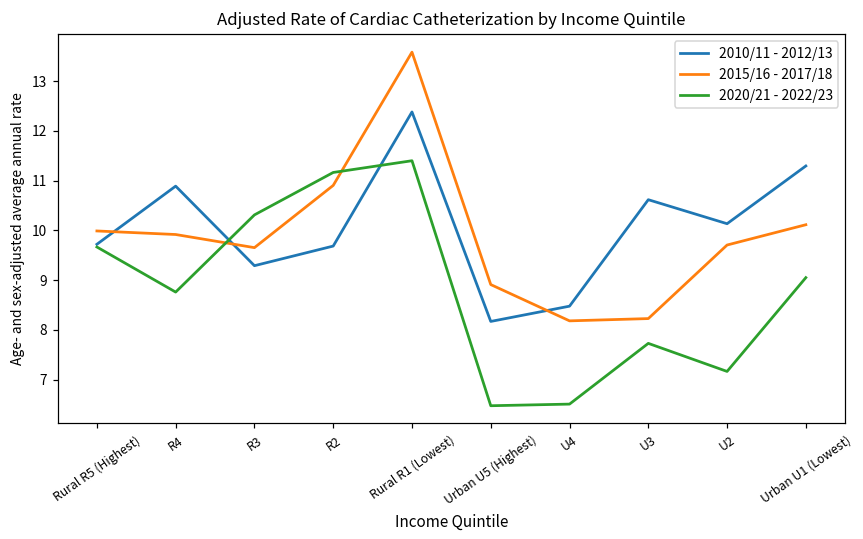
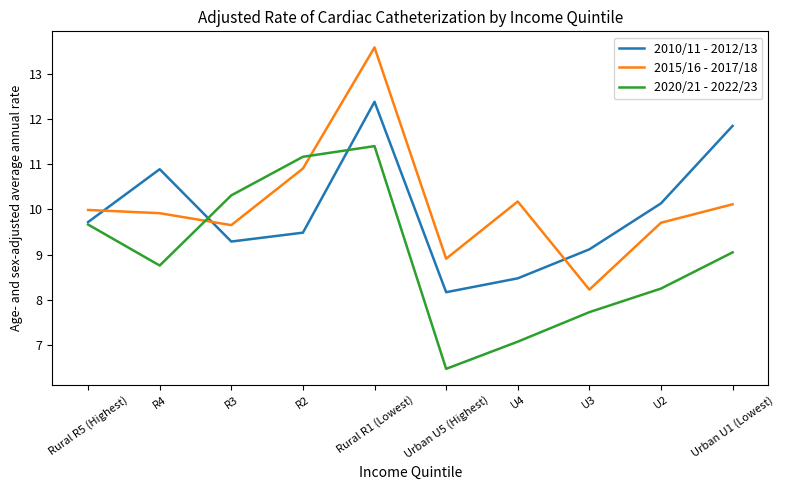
  {
    "2010/11 - 2012/13": {
      "R4": 10.9,
      "R3": 9.3,
-     "R2": 9.7,
+     "R2": 9.5,
      "Rural R1 (Lowest)": 12.4,
      "Urban U5 (Highest)": 8.2,
      "U4": 8.5,
-     "U3": 10.6,
+     "U3": 9.1,
      "U2": 10.1,
-     "Urban U1 (Lowest)": 11.3
+     "Urban U1 (Lowest)": 11.8
    },
    "2015/16 - 2017/18": {
      "Rural R5 (Highest)": 10.0,
      "R4": 9.9,
      "R3": 9.7,
      "R2": 10.9,
      "Rural R1 (Lowest)": 13.6,
      "Urban U5 (Highest)": 8.9,
-     "U4": 8.2,
+     "U4": 10.2,
      "U3": 8.2,
      "U2": 9.7,
      "Urban U1 (Lowest)": 10.1
    },
    "2020/21 - 2022/23": {
      "R4": 8.8,
      "R3": 10.3,
      "R2": 11.2,
      "Rural R1 (Lowest)": 11.4,
      "Urban U5 (Highest)": 6.5,
-     "U4": 6.5,
+     "U4": 7.1,
      "U3": 7.7,
-     "U2": 7.2,
+     "U2": 8.2,
      "Urban U1 (Lowest)": 9.0
    }
  }
